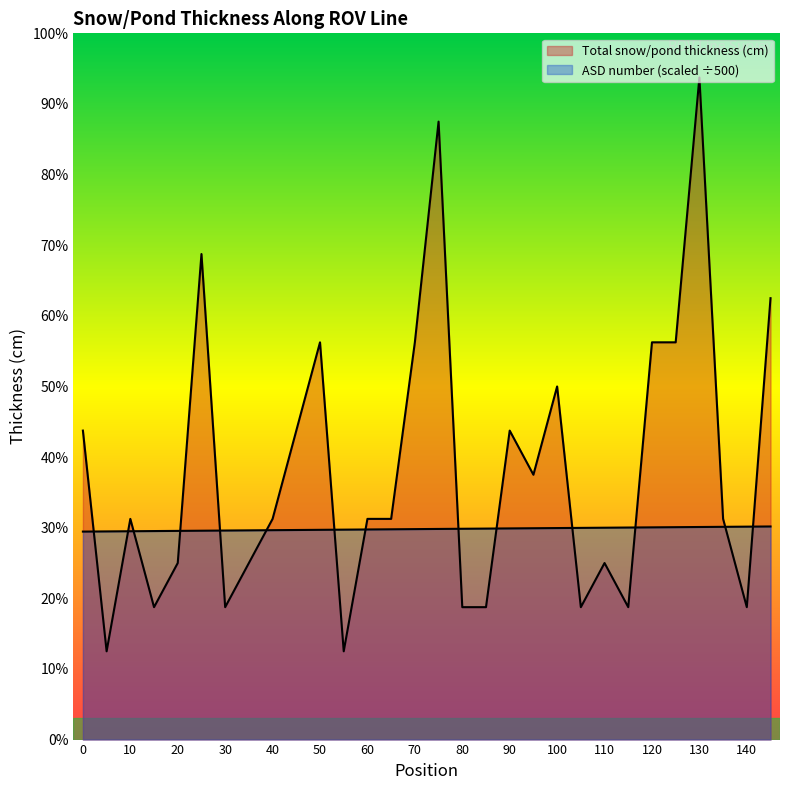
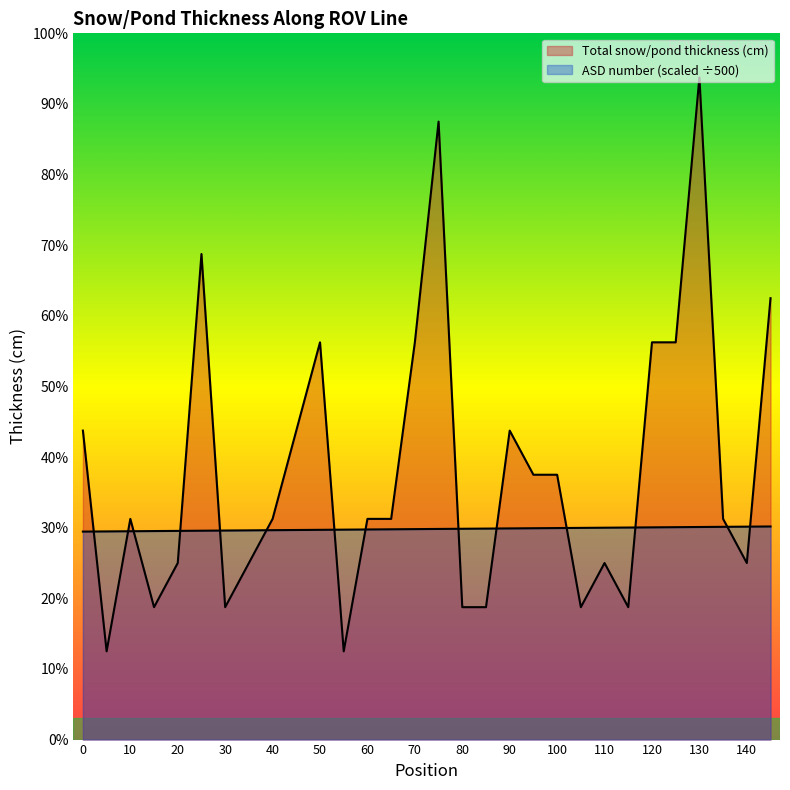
  {
    "Total snow/pond thickness (cm)": {
      "0": "44%",
      "10": "31%",
      "20": "25%",
      "30": "19%",
      "40": "31%",
      "50": "56%",
      "60": "31%",
      "70": "56%",
      "80": "19%",
      "90": "44%",
-     "100": "50%",
+     "100": "38%",
      "110": "25%",
      "120": "56%",
-     "140": "19%"
+     "140": "25%"
    },
    "ASD number (scaled ÷500)": {
      "0": "29%",
      "10": "30%",
      "20": "30%",
      "30": "30%",
      "40": "30%",
      "50": "30%",
      "60": "30%",
      "70": "30%",
      "80": "30%",
      "90": "30%",
      "100": "30%",
      "110": "30%",
      "120": "30%",
      "130": "30%",
      "140": "30%"
    }
  }
